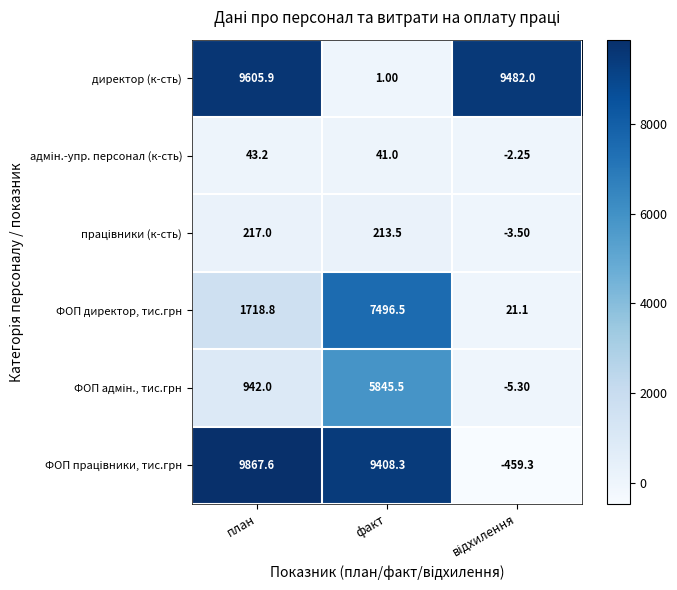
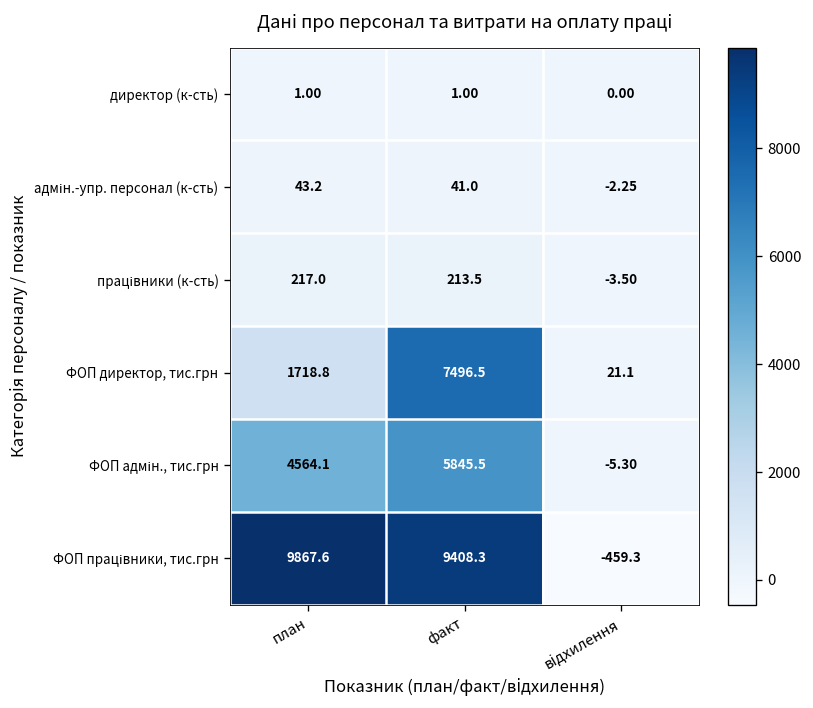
  {
    "директор (к-сть)": {
-     "план": 9605.9,
+     "план": 1.00,
      "факт": 1.00,
-     "відхилення": 9482.0
+     "відхилення": 0.00
    },
    "адмін.-упр. персонал (к-сть)": {
      "план": 43.2,
      "факт": 41.0,
      "відхилення": -2.25
    },
    "працівники (к-сть)": {
      "план": 217.0,
      "факт": 213.5,
      "відхилення": -3.50
    },
    "ФОП директор, тис.грн": {
      "план": 1718.8,
      "факт": 7496.5,
      "відхилення": 21.1
    },
    "ФОП адмін., тис.грн": {
-     "план": 942.0,
+     "план": 4564.1,
      "факт": 5845.5,
      "відхилення": -5.30
    },
    "ФОП працівники, тис.грн": {
      "план": 9867.6,
      "факт": 9408.3,
      "відхилення": -459.3
    }
  }
